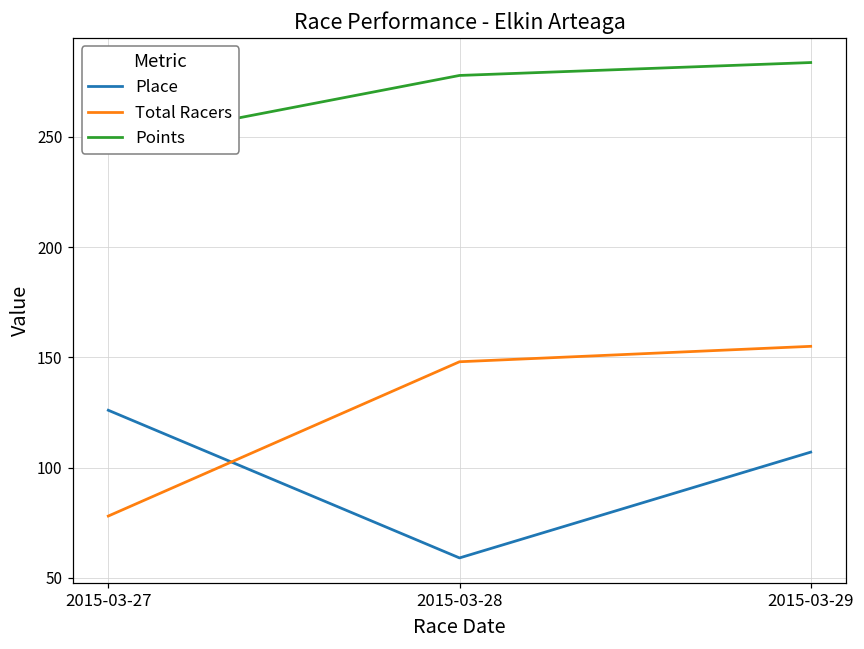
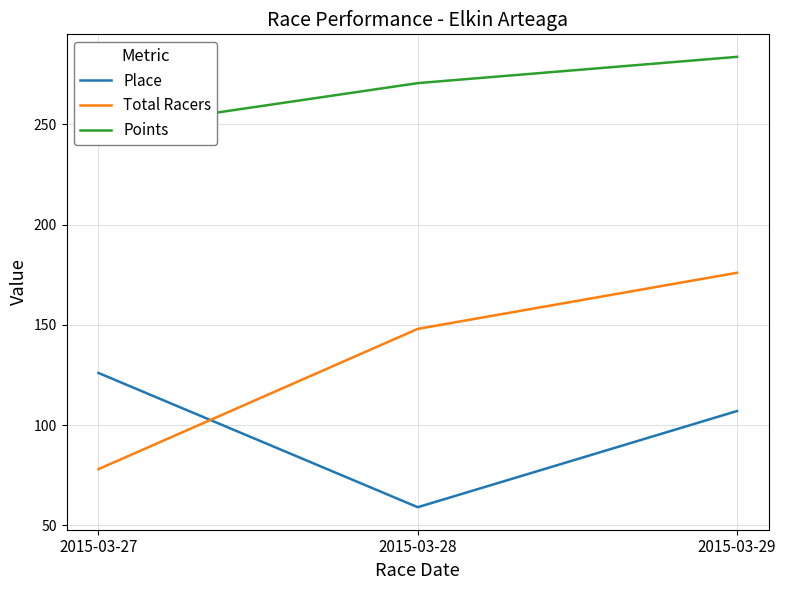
  {
    "Place": {
      "2015-03-27": 126,
      "2015-03-28": 59,
      "2015-03-29": 107
    },
    "Total Racers": {
      "2015-03-27": 78,
      "2015-03-28": 148,
-     "2015-03-29": 155
+     "2015-03-29": 176
    },
    "Points": {
-     "2015-03-28": 278,
+     "2015-03-28": 271,
      "2015-03-29": 284
    }
  }
